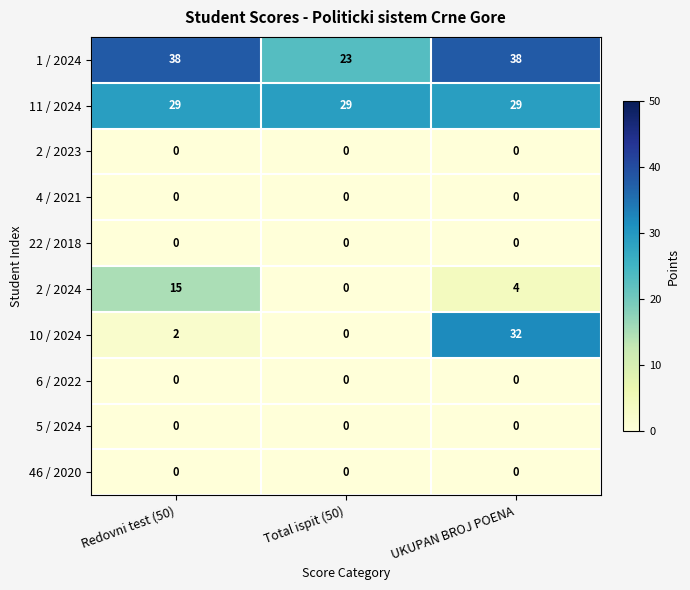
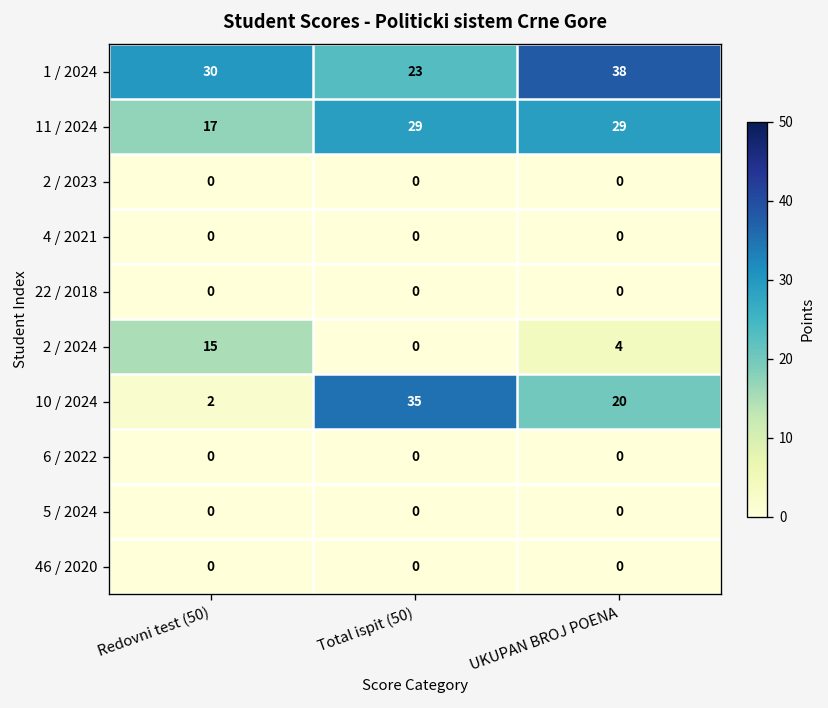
  {
    "1 / 2024": {
-     "Redovni test (50)": 38,
+     "Redovni test (50)": 30,
      "Total ispit (50)": 23,
      "UKUPAN BROJ POENA": 38
    },
    "11 / 2024": {
-     "Redovni test (50)": 29,
+     "Redovni test (50)": 17,
      "Total ispit (50)": 29,
      "UKUPAN BROJ POENA": 29
    },
    "2 / 2023": {
      "Redovni test (50)": 0,
      "Total ispit (50)": 0,
      "UKUPAN BROJ POENA": 0
    },
    "4 / 2021": {
      "Redovni test (50)": 0,
      "Total ispit (50)": 0,
      "UKUPAN BROJ POENA": 0
    },
    "22 / 2018": {
      "Redovni test (50)": 0,
      "Total ispit (50)": 0,
      "UKUPAN BROJ POENA": 0
    },
    "2 / 2024": {
      "Redovni test (50)": 15,
      "Total ispit (50)": 0,
      "UKUPAN BROJ POENA": 4
    },
    "10 / 2024": {
      "Redovni test (50)": 2,
-     "Total ispit (50)": 0,
-     "UKUPAN BROJ POENA": 32
+     "Total ispit (50)": 35,
+     "UKUPAN BROJ POENA": 20
    },
    "6 / 2022": {
      "Redovni test (50)": 0,
      "Total ispit (50)": 0,
      "UKUPAN BROJ POENA": 0
    },
    "5 / 2024": {
      "Redovni test (50)": 0,
      "Total ispit (50)": 0,
      "UKUPAN BROJ POENA": 0
    },
    "46 / 2020": {
      "Redovni test (50)": 0,
      "Total ispit (50)": 0,
      "UKUPAN BROJ POENA": 0
    }
  }
